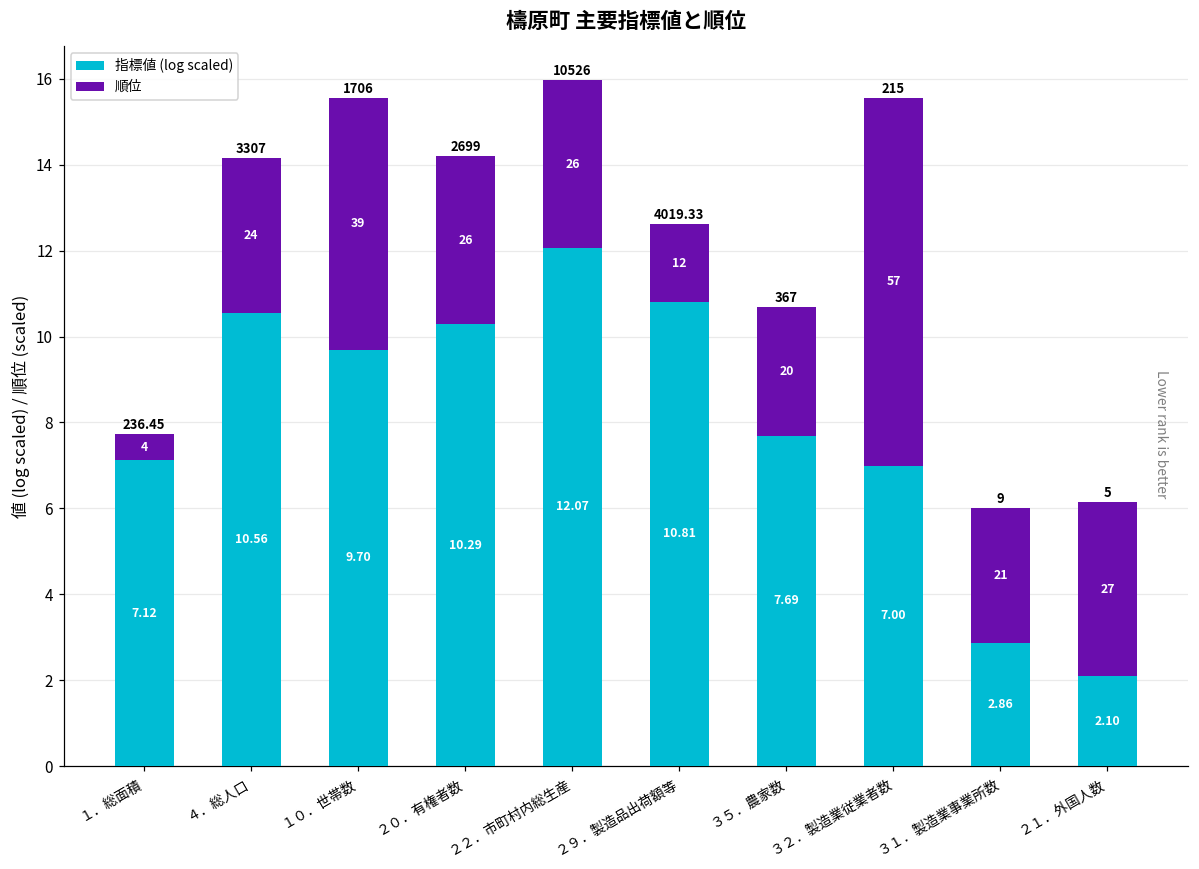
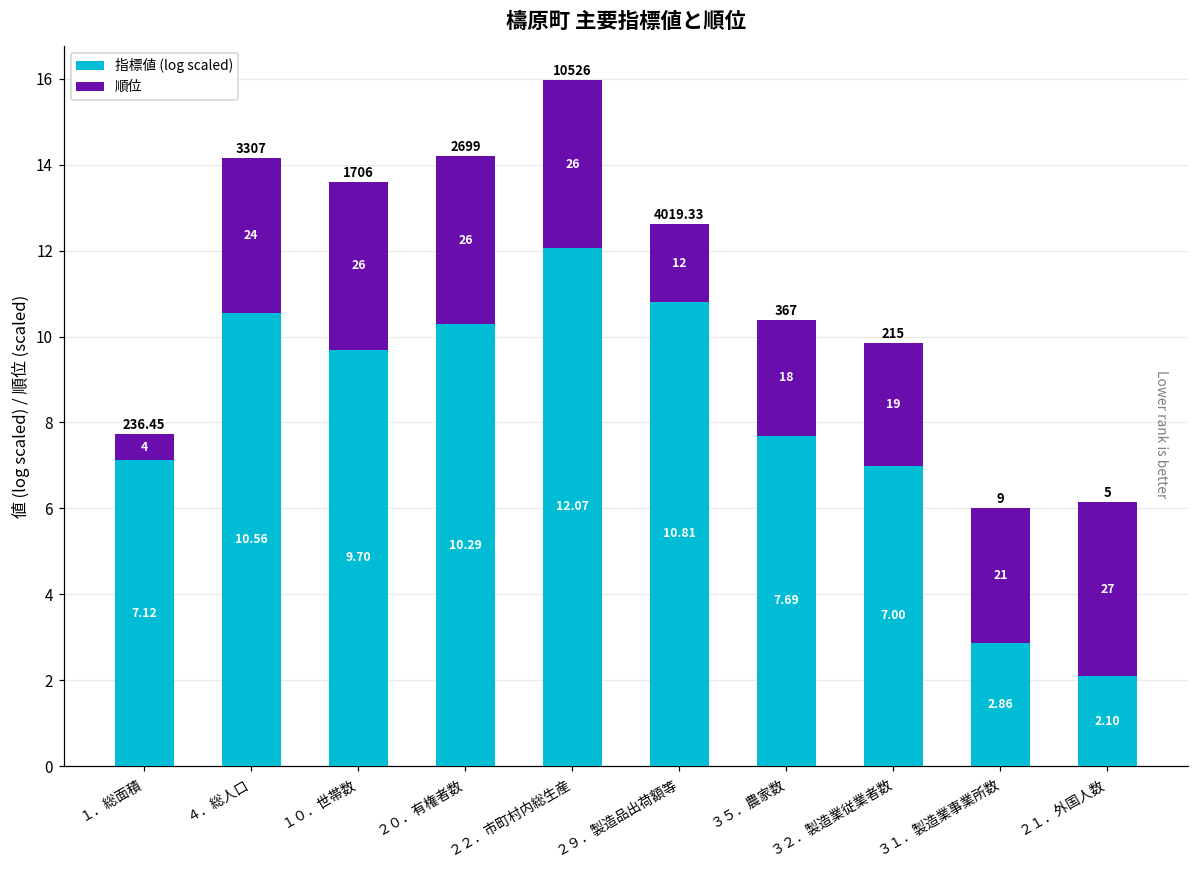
  {
    "指標値 (log scaled)": {
      "１．総面積": 7.12,
      "４．総人口": 10.56,
      "１０．世帯数": 9.70,
      "２０．有権者数": 10.29,
      "２２．市町村内総生産": 12.07,
      "２９．製造品出荷額等": 10.81,
      "３５．農家数": 7.69,
      "３２．製造業従業者数": 7.00,
      "３１．製造業事業所数": 2.86,
      "２１．外国人数": 2.10
    },
    "順位": {
-     "１０．世帯数": 39,
-     "３５．農家数": 20,
-     "３２．製造業従業者数": 57
+     "１０．世帯数": 26,
+     "３５．農家数": 18,
+     "３２．製造業従業者数": 19
    }
  }
